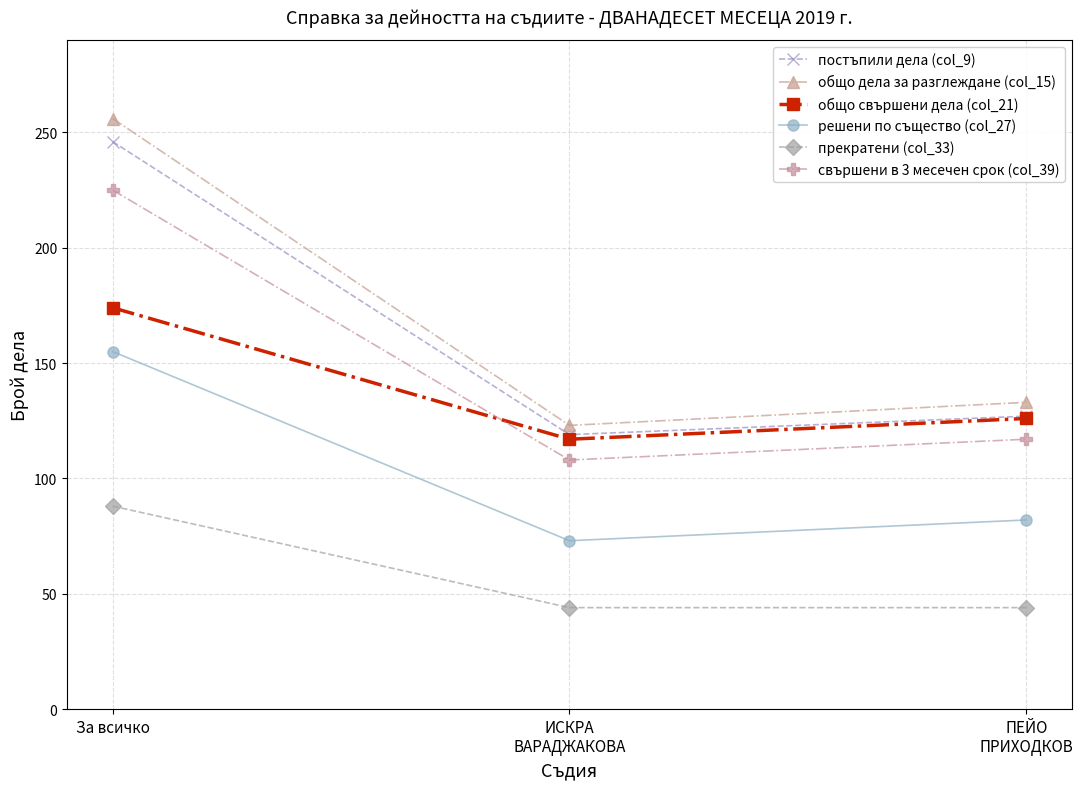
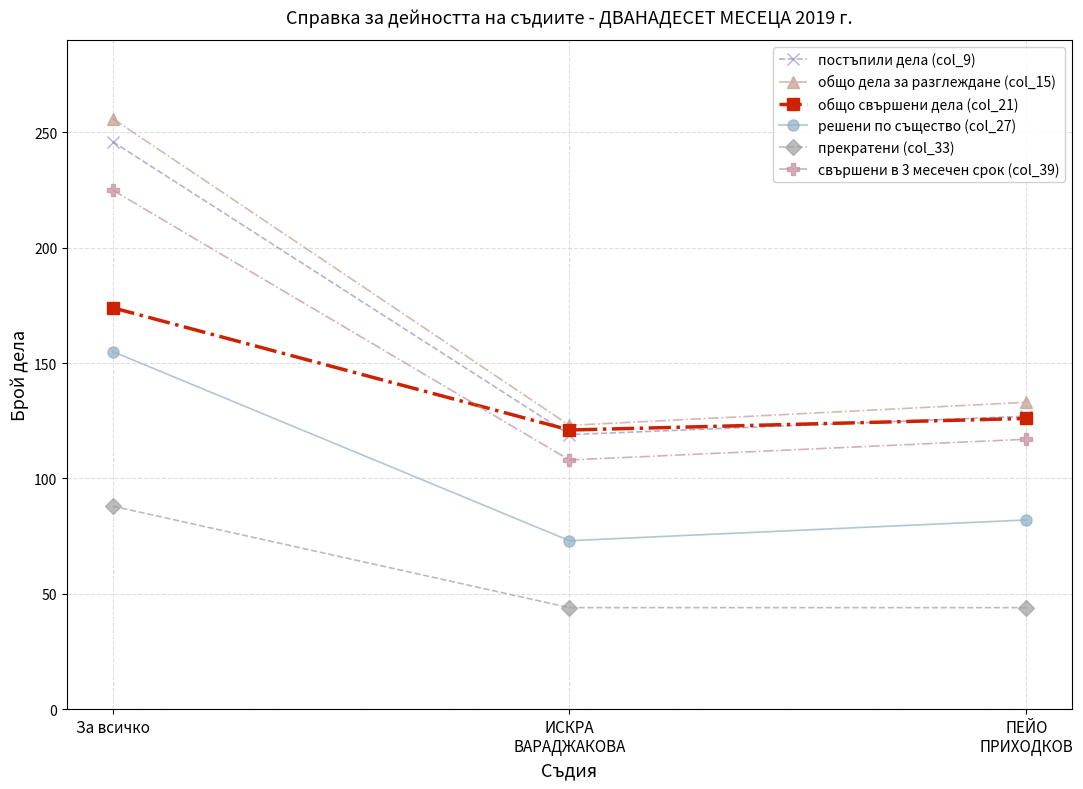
  {
    "общо свършени дела (col_21)": {
      "За всичко": 174,
-     "ИСКРА ВАРАДЖАКОВА": 117
+     "ИСКРА ВАРАДЖАКОВА": 121
    }
  }
